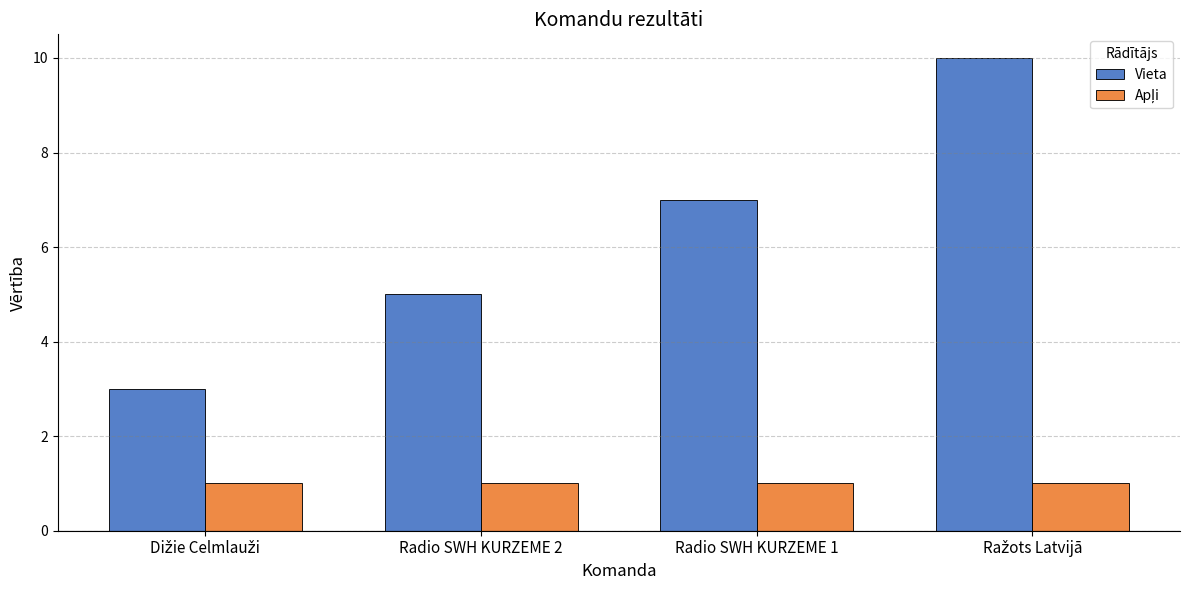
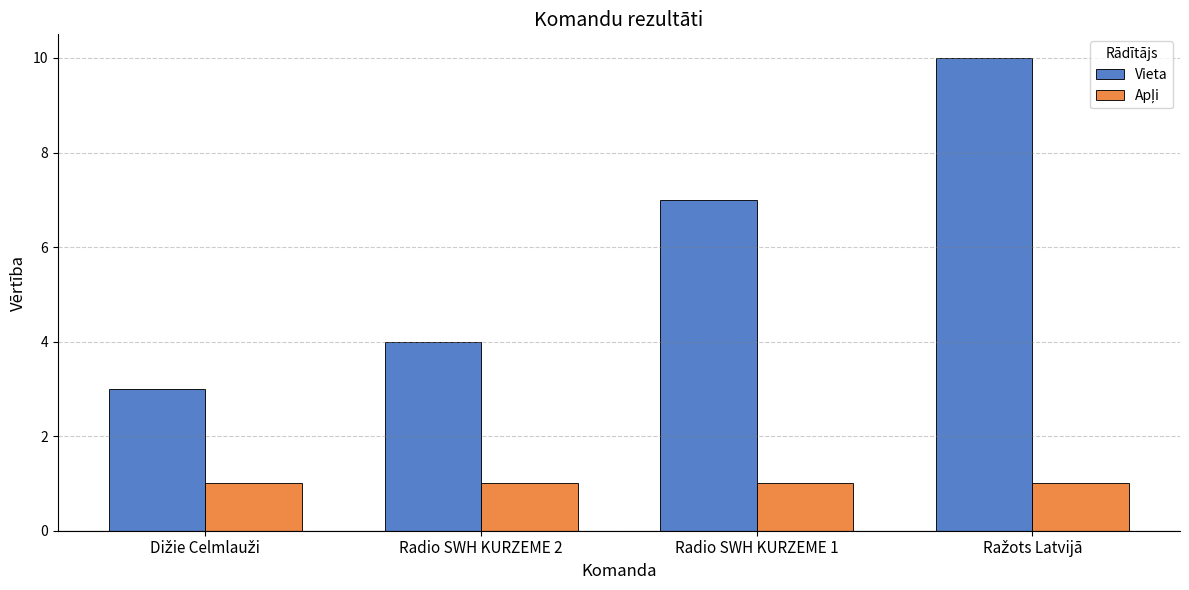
  {
    "Vieta": {
      "Dižie Celmlauži": 3,
-     "Radio SWH KURZEME 2": 5,
+     "Radio SWH KURZEME 2": 4,
      "Radio SWH KURZEME 1": 7,
      "Ražots Latvijā": 10
    },
    "Apļi": {
      "Dižie Celmlauži": 1,
      "Radio SWH KURZEME 2": 1,
      "Radio SWH KURZEME 1": 1,
      "Ražots Latvijā": 1
    }
  }
